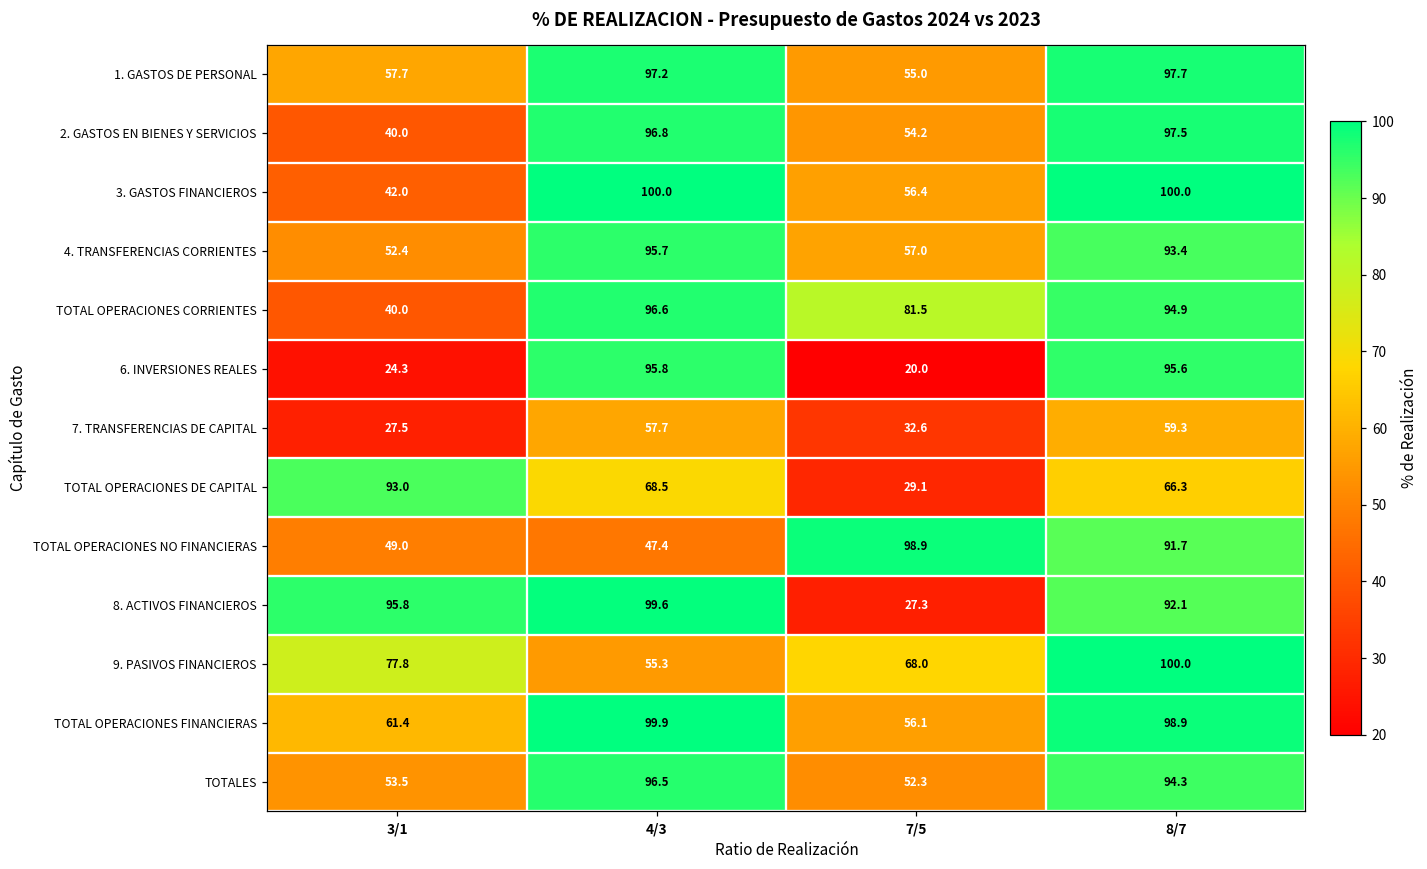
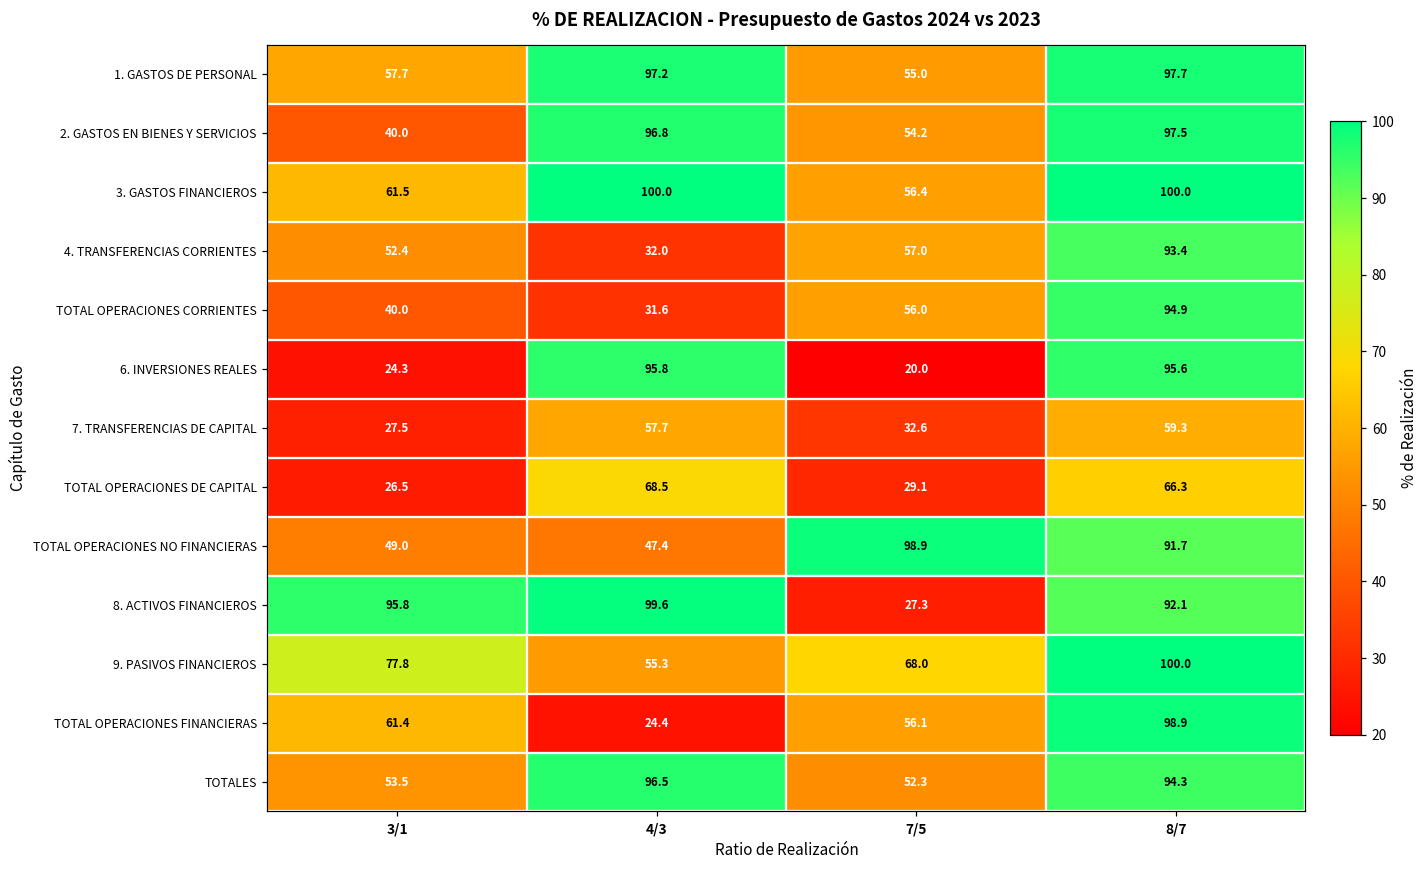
  {
    "1. GASTOS DE PERSONAL": {
      "3/1": 57.7,
      "4/3": 97.2,
      "7/5": 55.0,
      "8/7": 97.7
    },
    "2. GASTOS EN BIENES Y SERVICIOS": {
      "3/1": 40.0,
      "4/3": 96.8,
      "7/5": 54.2,
      "8/7": 97.5
    },
    "3. GASTOS FINANCIEROS": {
-     "3/1": 42.0,
+     "3/1": 61.5,
      "4/3": 100.0,
      "7/5": 56.4,
      "8/7": 100.0
    },
    "4. TRANSFERENCIAS CORRIENTES": {
      "3/1": 52.4,
-     "4/3": 95.7,
+     "4/3": 32.0,
      "7/5": 57.0,
      "8/7": 93.4
    },
    "TOTAL OPERACIONES CORRIENTES": {
      "3/1": 40.0,
-     "4/3": 96.6,
-     "7/5": 81.5,
+     "4/3": 31.6,
+     "7/5": 56.0,
      "8/7": 94.9
    },
    "6. INVERSIONES REALES": {
      "3/1": 24.3,
      "4/3": 95.8,
      "7/5": 20.0,
      "8/7": 95.6
    },
    "7. TRANSFERENCIAS DE CAPITAL": {
      "3/1": 27.5,
      "4/3": 57.7,
      "7/5": 32.6,
      "8/7": 59.3
    },
    "TOTAL OPERACIONES DE CAPITAL": {
-     "3/1": 93.0,
+     "3/1": 26.5,
      "4/3": 68.5,
      "7/5": 29.1,
      "8/7": 66.3
    },
    "TOTAL OPERACIONES NO FINANCIERAS": {
      "3/1": 49.0,
      "4/3": 47.4,
      "7/5": 98.9,
      "8/7": 91.7
    },
    "8. ACTIVOS FINANCIEROS": {
      "3/1": 95.8,
      "4/3": 99.6,
      "7/5": 27.3,
      "8/7": 92.1
    },
    "9. PASIVOS FINANCIEROS": {
      "3/1": 77.8,
      "4/3": 55.3,
      "7/5": 68.0,
      "8/7": 100.0
    },
    "TOTAL OPERACIONES FINANCIERAS": {
      "3/1": 61.4,
-     "4/3": 99.9,
+     "4/3": 24.4,
      "7/5": 56.1,
      "8/7": 98.9
    },
    "TOTALES": {
      "3/1": 53.5,
      "4/3": 96.5,
      "7/5": 52.3,
      "8/7": 94.3
    }
  }
